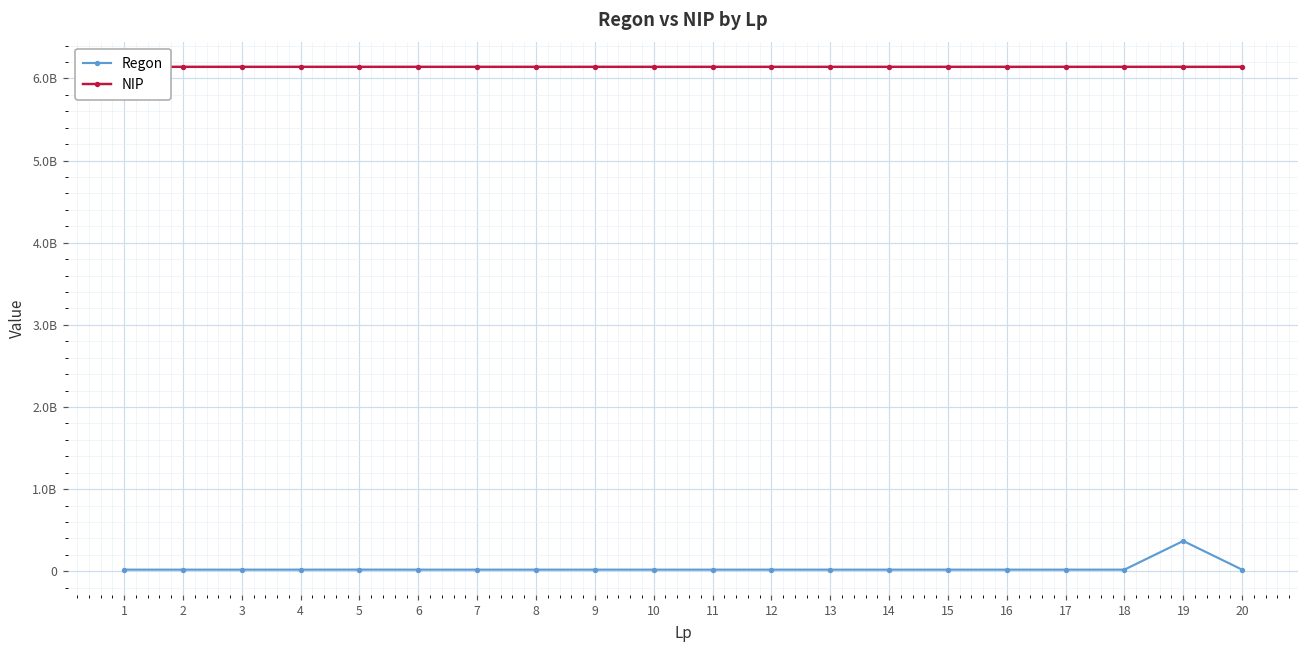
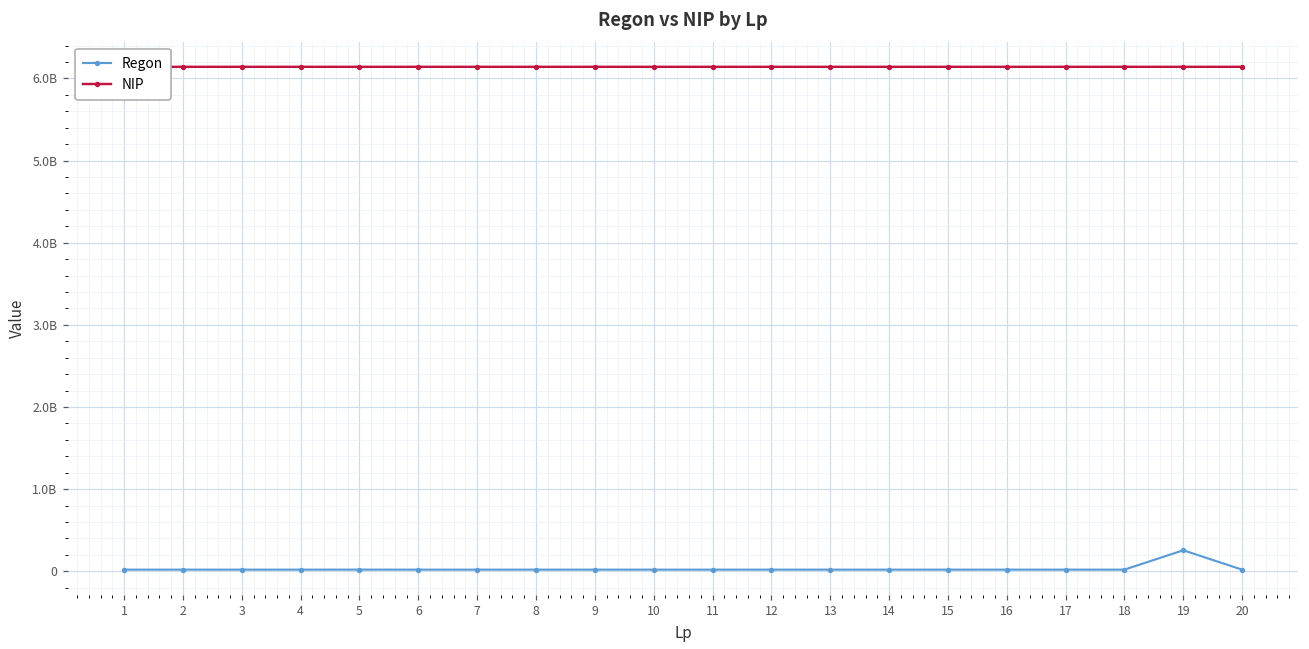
  {
    "Regon": {
      "1": 0,
      "2": 0,
      "3": 0,
      "4": 0,
      "5": 0,
      "6": 0,
      "7": 0,
      "8": 0,
      "9": 0,
      "10": 0,
      "11": 0,
      "12": 0,
      "13": 0,
      "14": 0,
      "15": 0,
      "16": 0,
      "17": 0,
      "18": 0,
-     "19": 400000000,
+     "19": 300000000,
      "20": 0
    },
    "NIP": {
      "2": 6100000000,
      "3": 6100000000,
      "4": 6100000000,
      "5": 6100000000,
      "6": 6100000000,
      "7": 6100000000,
      "8": 6100000000,
      "9": 6100000000,
      "10": 6100000000,
      "11": 6100000000,
      "12": 6100000000,
      "13": 6100000000,
      "14": 6100000000,
      "15": 6100000000,
      "16": 6100000000,
      "17": 6100000000,
      "18": 6100000000,
      "19": 6100000000,
      "20": 6100000000
    }
  }
